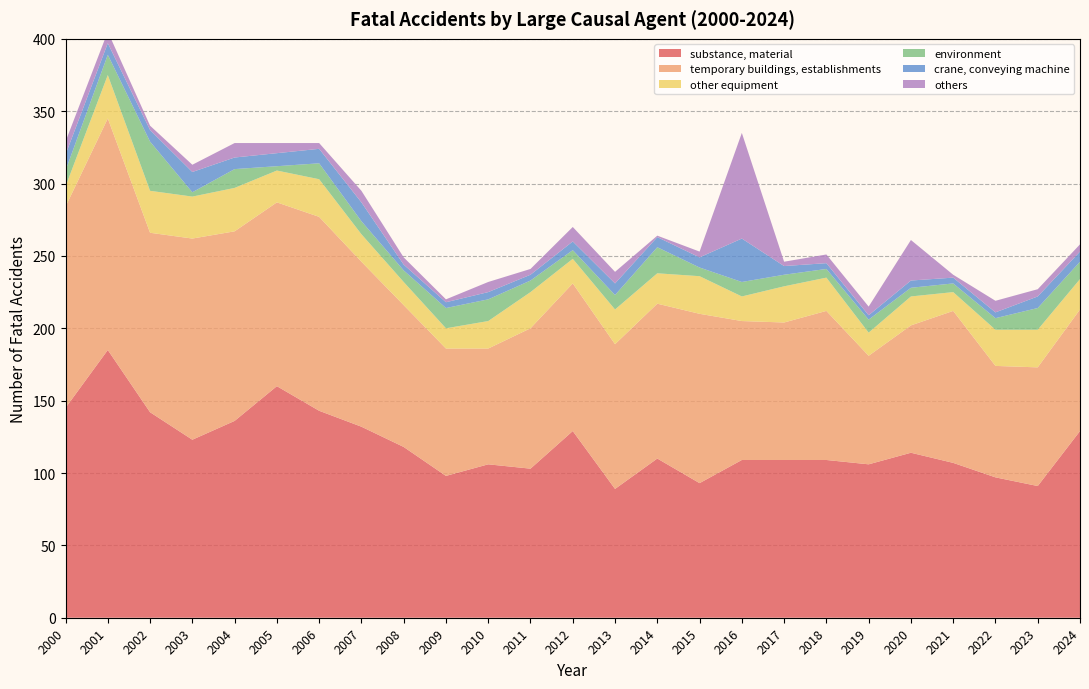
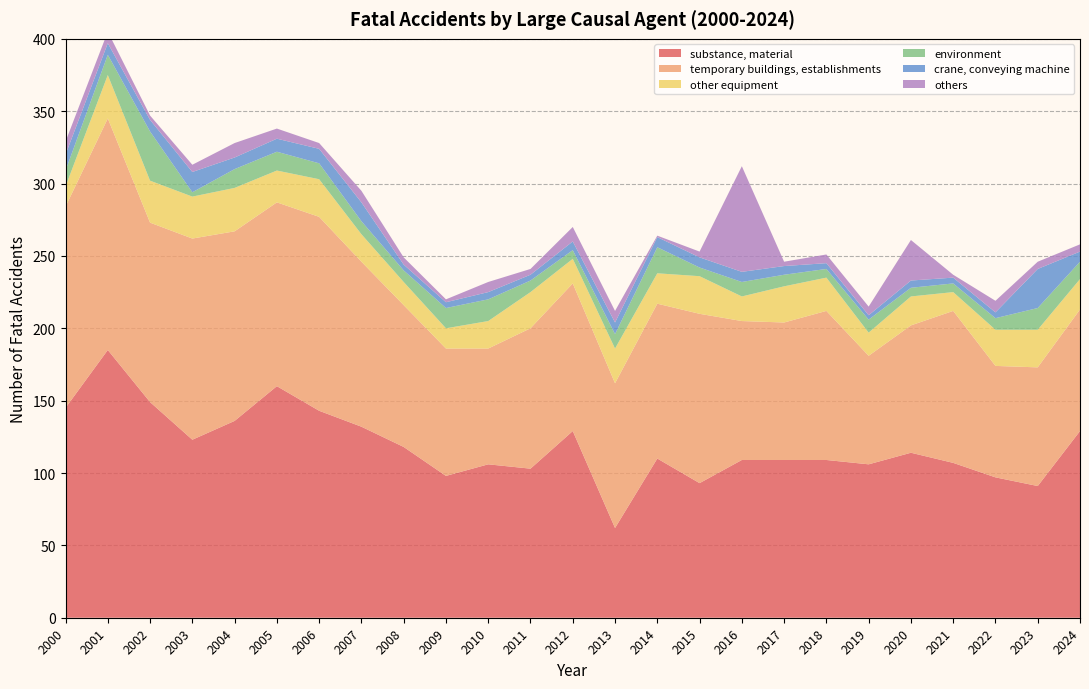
  {
    "substance, material": {
      "2000": 145,
      "2001": 185,
-     "2002": 142,
+     "2002": 149,
      "2003": 123,
      "2004": 136,
      "2005": 160,
      "2006": 143,
      "2007": 132,
      "2008": 118,
      "2009": 98,
      "2010": 106,
      "2011": 103,
      "2012": 129,
-     "2013": 89,
+     "2013": 62,
      "2014": 110,
      "2015": 93,
      "2016": 109,
      "2017": 109,
      "2018": 109,
      "2019": 106,
      "2020": 114,
      "2021": 107,
      "2022": 97,
      "2023": 91,
      "2024": 129
    },
    "environment": {
      "2000": 11,
      "2001": 14,
      "2002": 34,
      "2003": 3,
      "2004": 13,
-     "2005": 3,
+     "2005": 13,
      "2006": 11,
      "2007": 9,
      "2008": 8,
      "2009": 14,
      "2010": 15,
      "2011": 8,
      "2012": 6,
      "2013": 10,
      "2014": 18,
      "2015": 6,
      "2016": 10,
      "2017": 8,
      "2018": 6,
      "2019": 9,
      "2020": 6,
      "2021": 6,
      "2022": 8,
      "2023": 15,
      "2024": 12
    },
    "crane, conveying machine": {
      "2000": 11,
      "2001": 8,
      "2002": 8,
      "2003": 14,
      "2004": 8,
      "2005": 9,
      "2006": 10,
      "2007": 13,
      "2008": 4,
      "2009": 4,
      "2010": 5,
      "2011": 4,
      "2012": 6,
      "2013": 8,
      "2015": 7,
-     "2016": 30,
+     "2016": 7,
      "2017": 6,
      "2018": 4,
      "2019": 3,
      "2020": 5,
      "2021": 4,
      "2022": 4,
-     "2023": 8,
+     "2023": 27,
      "2024": 7
    },
    "others": {
      "2000": 9,
      "2002": 3,
      "2003": 5,
      "2004": 10,
      "2005": 7,
      "2006": 4,
      "2007": 8,
      "2008": 5,
      "2009": 2,
      "2010": 7,
      "2011": 4,
      "2012": 10,
      "2013": 8,
      "2015": 4,
      "2016": 73,
      "2017": 3,
      "2018": 6,
      "2019": 6,
      "2020": 28,
      "2021": 2,
      "2022": 8,
      "2023": 5,
      "2024": 5
    }
  }
